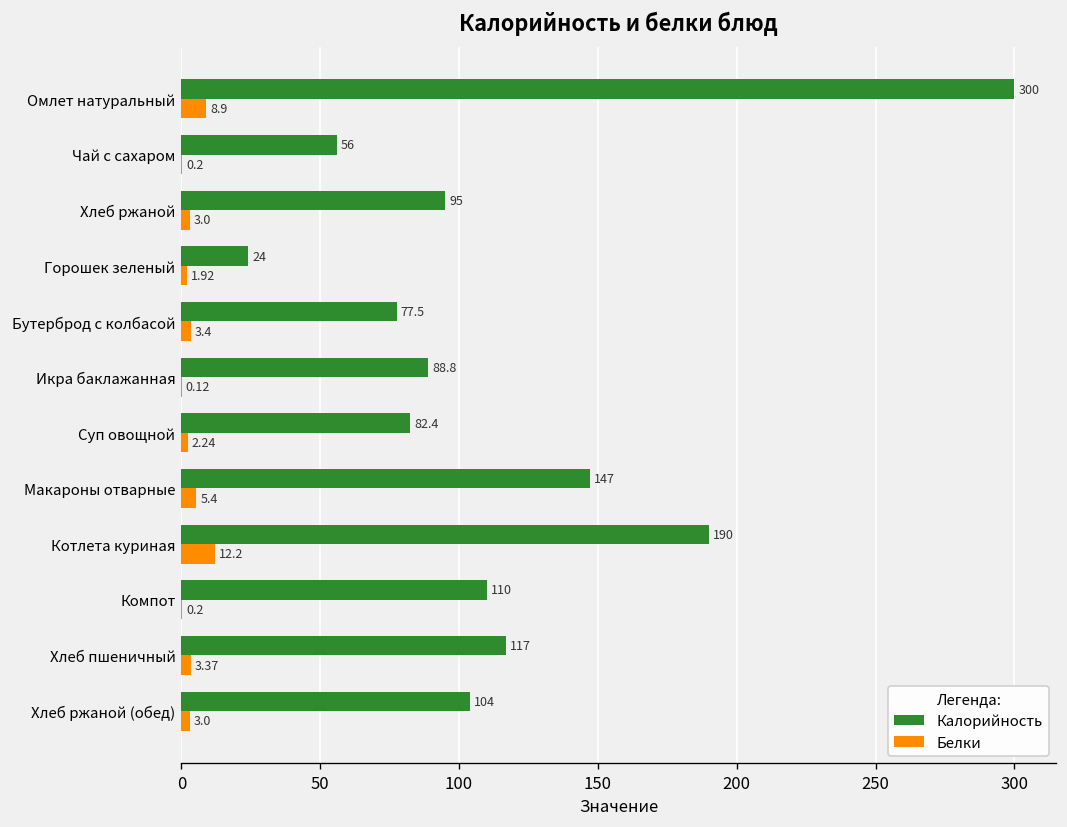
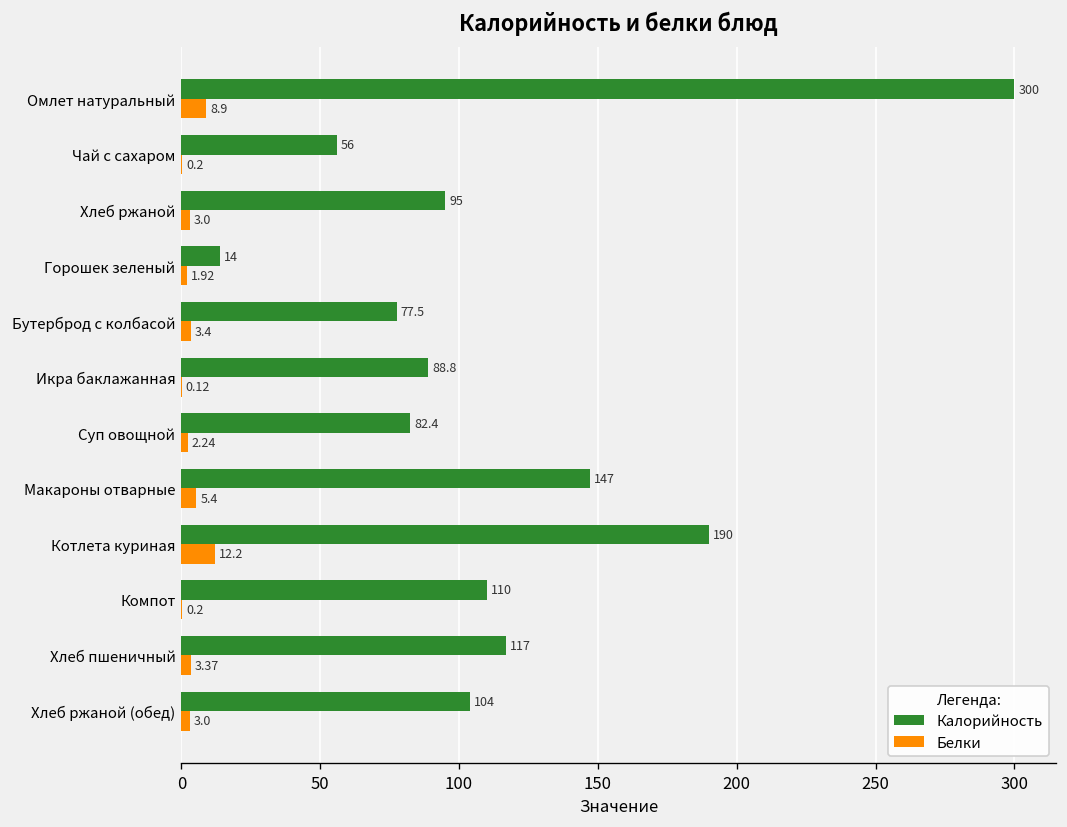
  {
    "Калорийность": {
      "Омлет натуральный": 300,
      "Чай с сахаром": 56,
      "Хлеб ржаной": 95,
-     "Горошек зеленый": 24,
+     "Горошек зеленый": 14,
      "Бутерброд с колбасой": 77.5,
      "Икра баклажанная": 88.8,
      "Суп овощной": 82.4,
      "Макароны отварные": 147,
      "Котлета куриная": 190,
      "Компот": 110,
      "Хлеб пшеничный": 117,
      "Хлеб ржаной (обед)": 104
    },
    "Белки": {
      "Омлет натуральный": 8.9,
      "Чай с сахаром": 0.2,
      "Хлеб ржаной": 3.0,
      "Горошек зеленый": 1.92,
      "Бутерброд с колбасой": 3.4,
      "Икра баклажанная": 0.12,
      "Суп овощной": 2.24,
      "Макароны отварные": 5.4,
      "Котлета куриная": 12.2,
      "Компот": 0.2,
      "Хлеб пшеничный": 3.37,
      "Хлеб ржаной (обед)": 3.0
    }
  }
